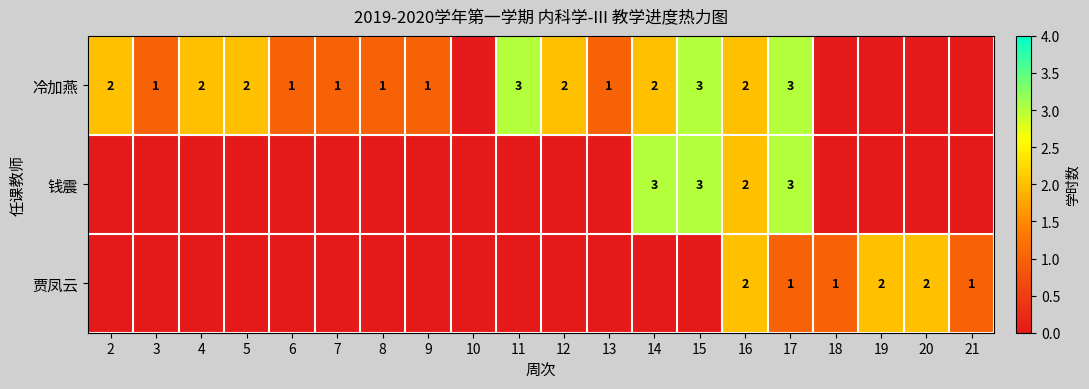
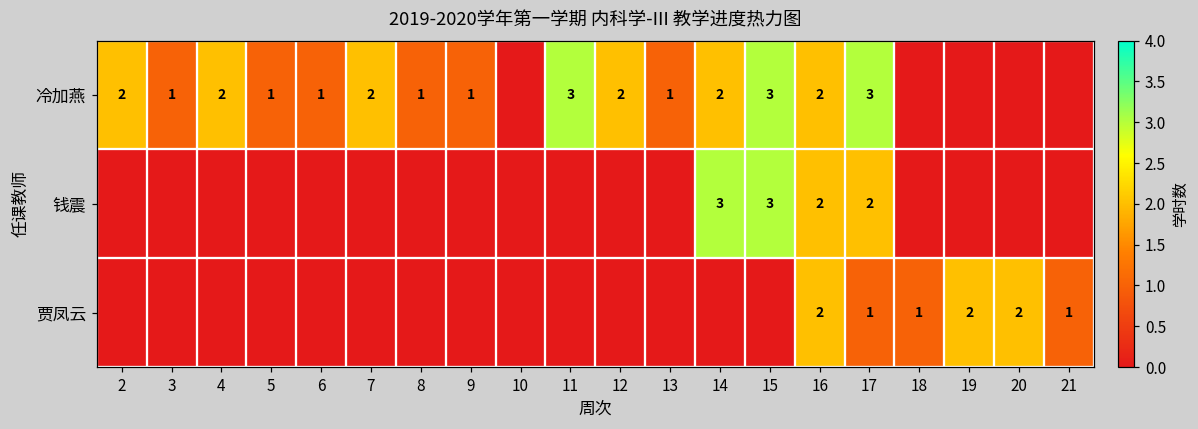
  {
    "冷加燕": {
      "2": 2,
      "3": 1,
      "4": 2,
-     "5": 2,
+     "5": 1,
      "6": 1,
-     "7": 1,
+     "7": 2,
      "8": 1,
      "9": 1,
      "11": 3,
      "12": 2,
      "13": 1,
      "14": 2,
      "15": 3,
      "16": 2,
      "17": 3
    },
    "钱震": {
      "14": 3,
      "15": 3,
      "16": 2,
-     "17": 3
+     "17": 2
    },
    "贾凤云": {
      "16": 2,
      "17": 1,
      "18": 1,
      "19": 2,
      "20": 2,
      "21": 1
    }
  }
